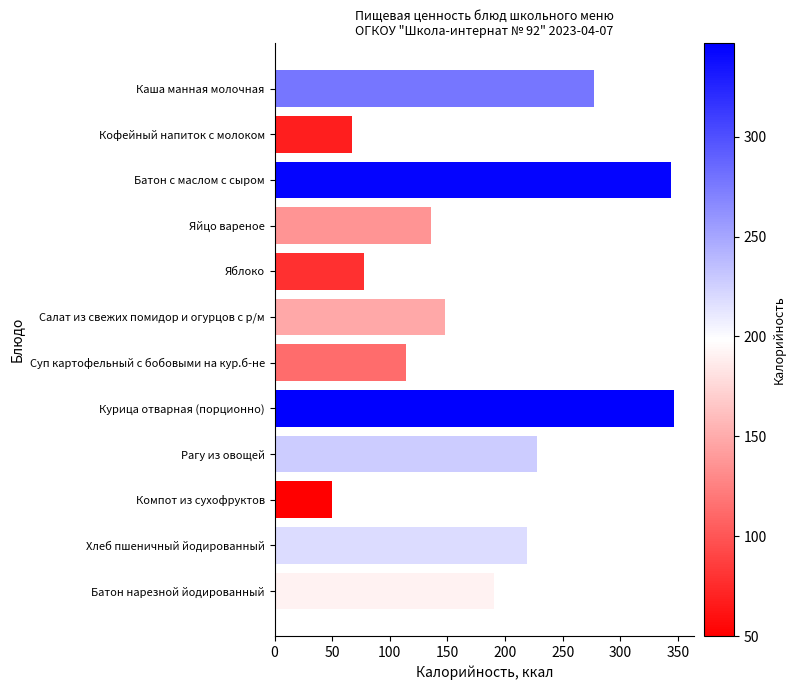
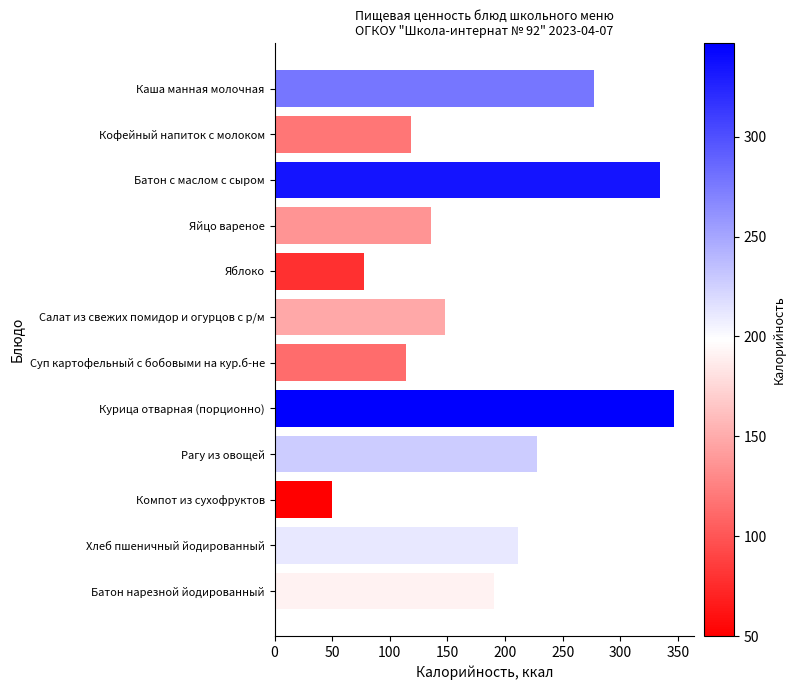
  {
    "Каша манная молочная": 278,
-   "Кофейный напиток с молоком": 67,
-   "Батон с маслом с сыром": 344,
+   "Кофейный напиток с молоком": 119,
+   "Батон с маслом с сыром": 335,
    "Яйцо вареное": 136,
    "Яблоко": 78,
    "Салат из свежих помидор и огурцов с р/м": 148,
    "Суп картофельный с бобовыми на кур.б-не": 114,
    "Курица отварная (порционно)": 347,
    "Рагу из овощей": 228,
    "Компот из сухофруктов": 50,
-   "Хлеб пшеничный йодированный": 219,
+   "Хлеб пшеничный йодированный": 211,
    "Батон нарезной йодированный": 190
  }
